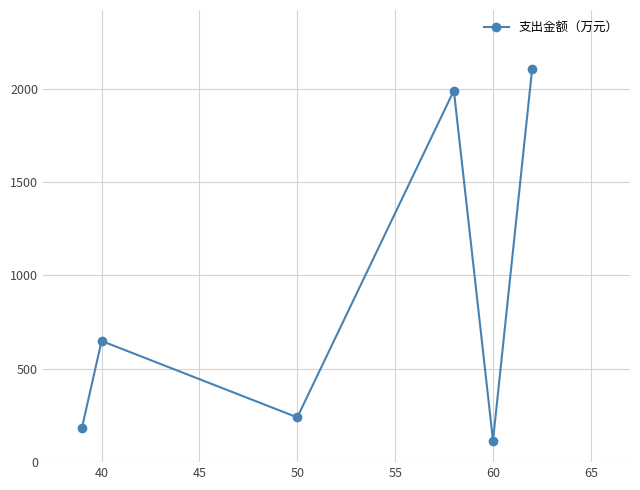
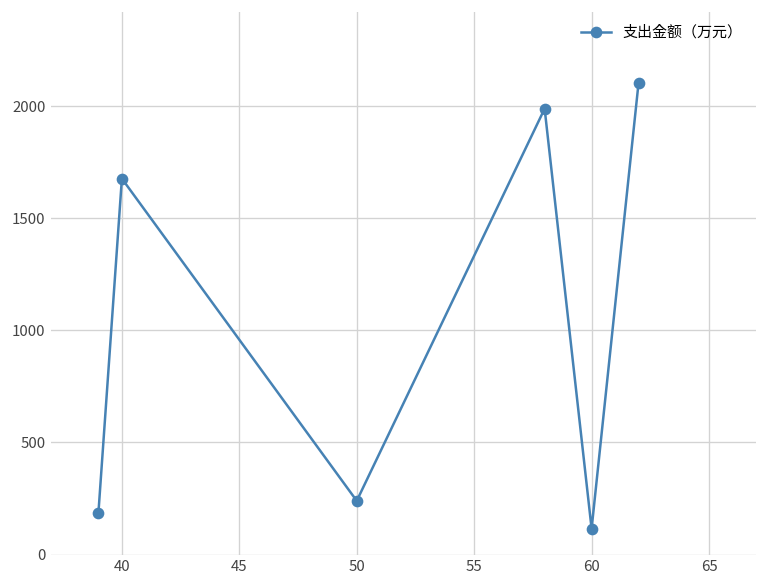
  {
-   "40": 650,
+   "40": 1680,
    "50": 240,
    "60": 120
  }
